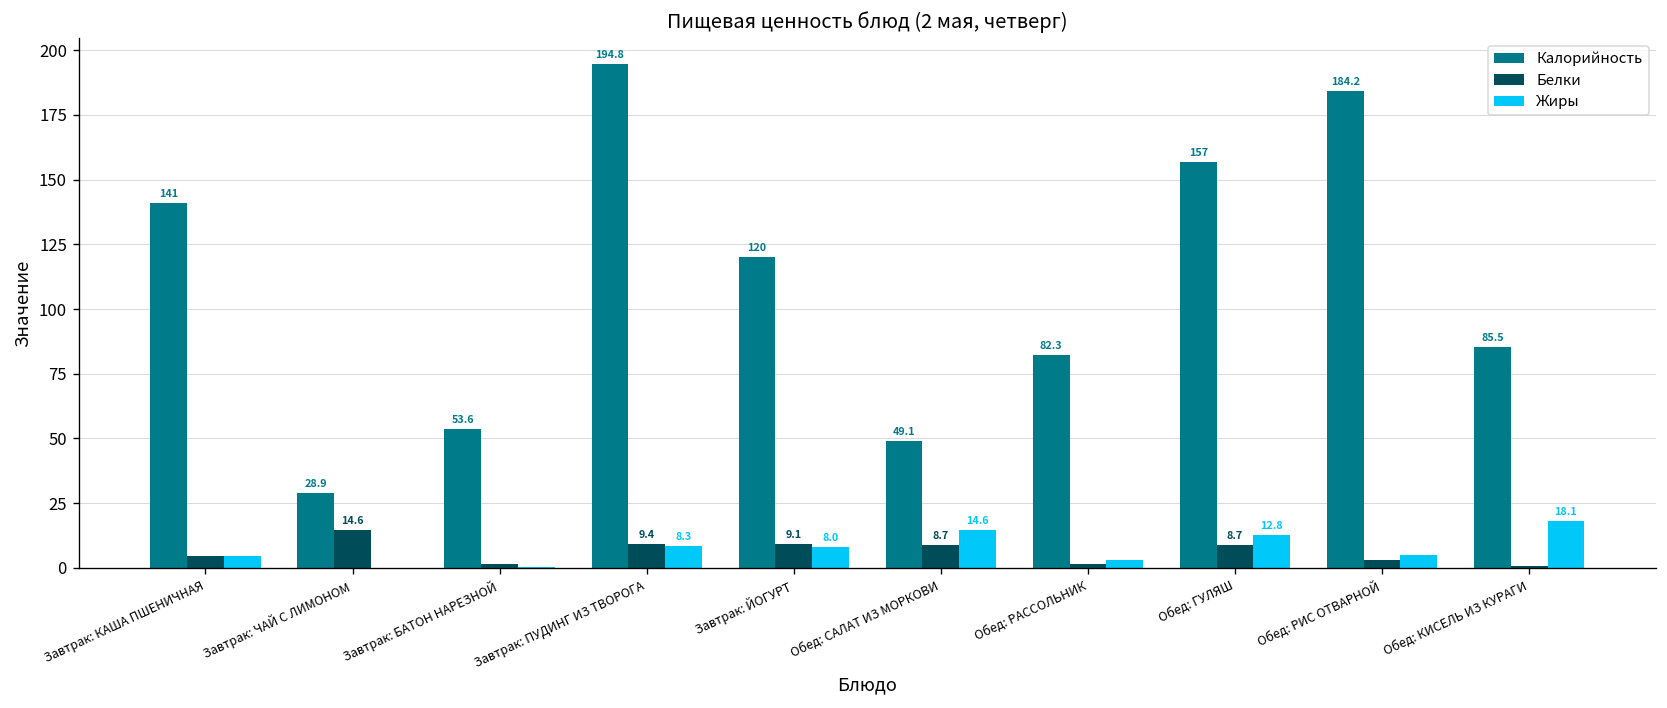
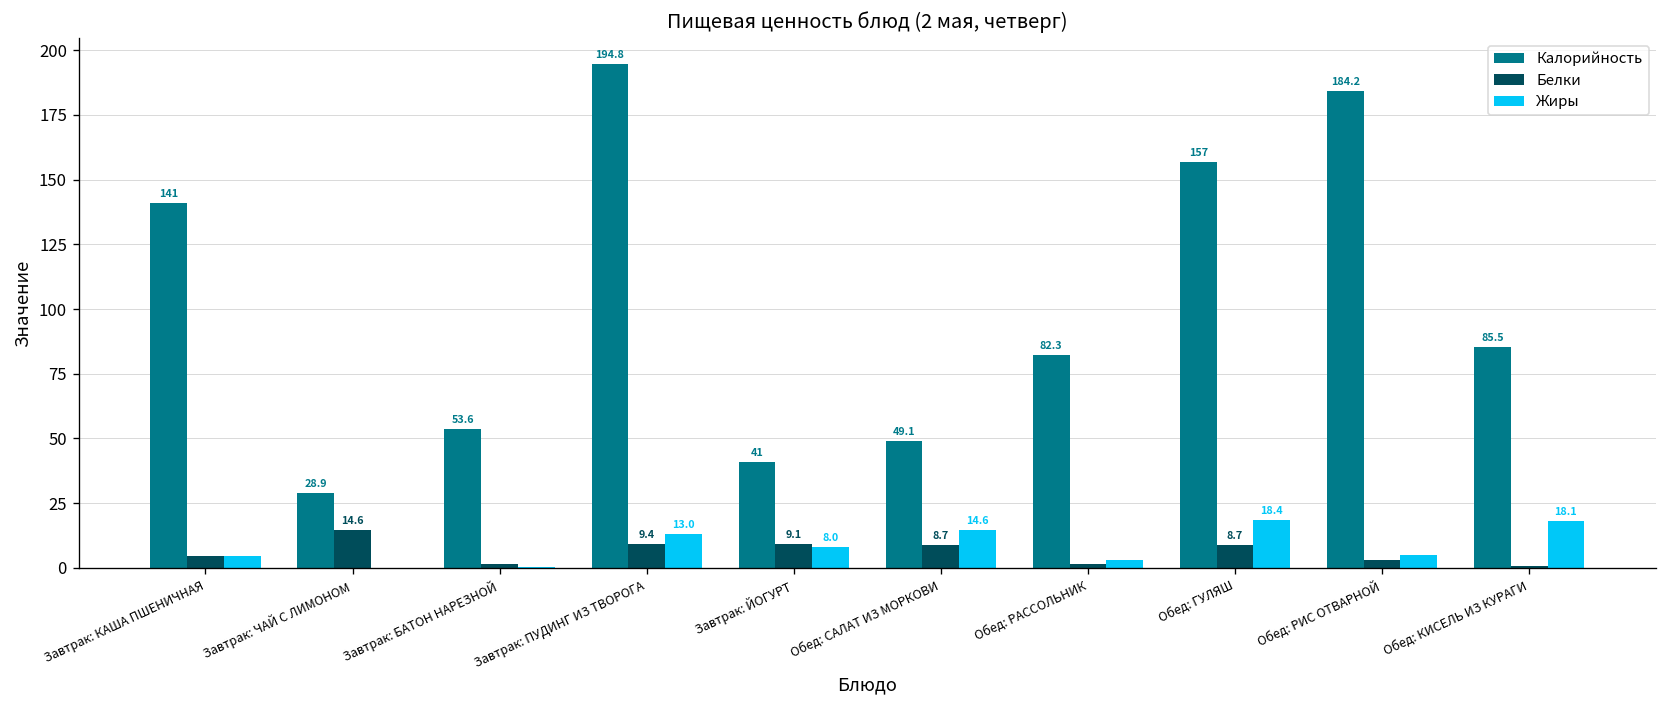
  {
    "Калорийность": {
      "Завтрак: КАША ПШЕНИЧНАЯ": 141,
      "Завтрак: ЧАЙ С ЛИМОНОМ": 28.9,
      "Завтрак: БАТОН НАРЕЗНОЙ": 53.6,
      "Завтрак: ПУДИНГ ИЗ ТВОРОГА": 194.8,
-     "Завтрак: ЙОГУРТ": 120,
+     "Завтрак: ЙОГУРТ": 41,
      "Обед: САЛАТ ИЗ МОРКОВИ": 49.1,
      "Обед: РАССОЛЬНИК": 82.3,
      "Обед: ГУЛЯШ": 157,
      "Обед: РИС ОТВАРНОЙ": 184.2,
      "Обед: КИСЕЛЬ ИЗ КУРАГИ": 85.5
    },
    "Белки": {
      "Завтрак: ЧАЙ С ЛИМОНОМ": 14.6,
      "Завтрак: ПУДИНГ ИЗ ТВОРОГА": 9.4,
      "Завтрак: ЙОГУРТ": 9.1,
      "Обед: САЛАТ ИЗ МОРКОВИ": 8.7,
      "Обед: ГУЛЯШ": 8.7
    },
    "Жиры": {
-     "Завтрак: ПУДИНГ ИЗ ТВОРОГА": 8.3,
+     "Завтрак: ПУДИНГ ИЗ ТВОРОГА": 13.0,
      "Завтрак: ЙОГУРТ": 8.0,
      "Обед: САЛАТ ИЗ МОРКОВИ": 14.6,
-     "Обед: ГУЛЯШ": 12.8,
+     "Обед: ГУЛЯШ": 18.4,
      "Обед: КИСЕЛЬ ИЗ КУРАГИ": 18.1
    }
  }
